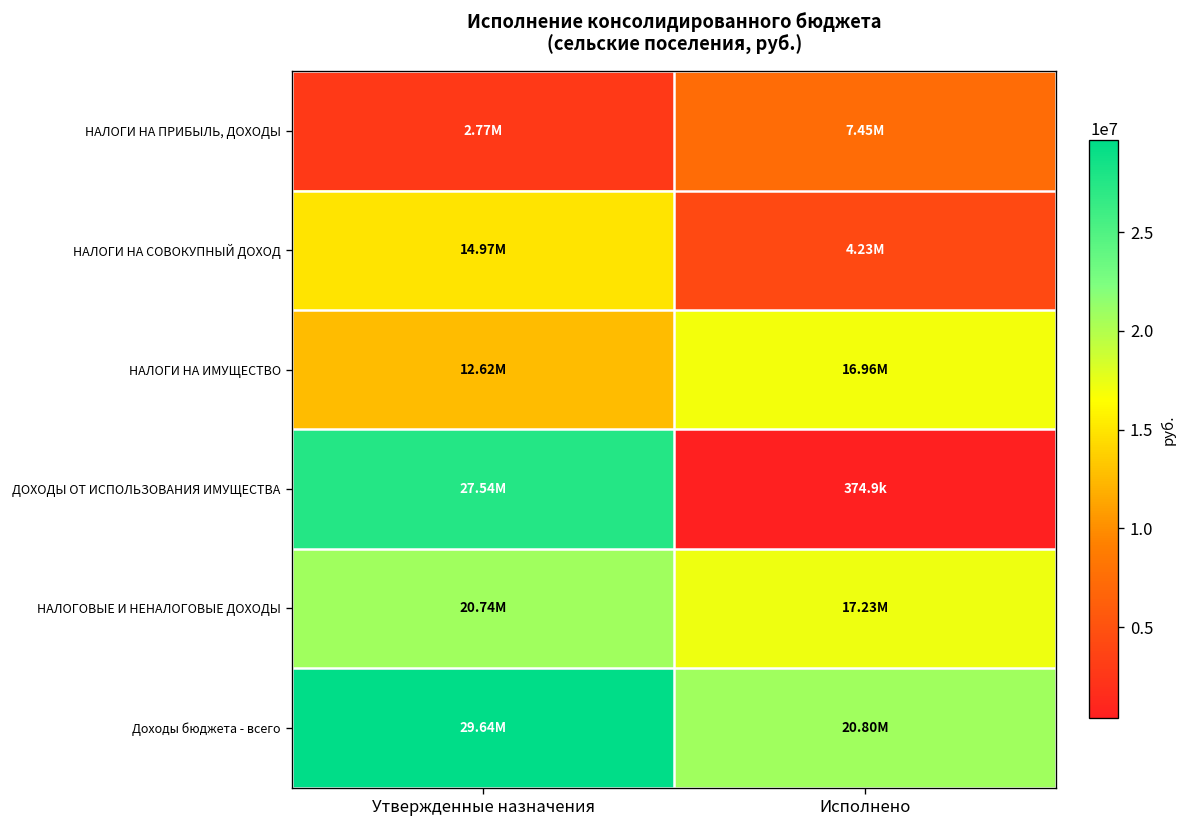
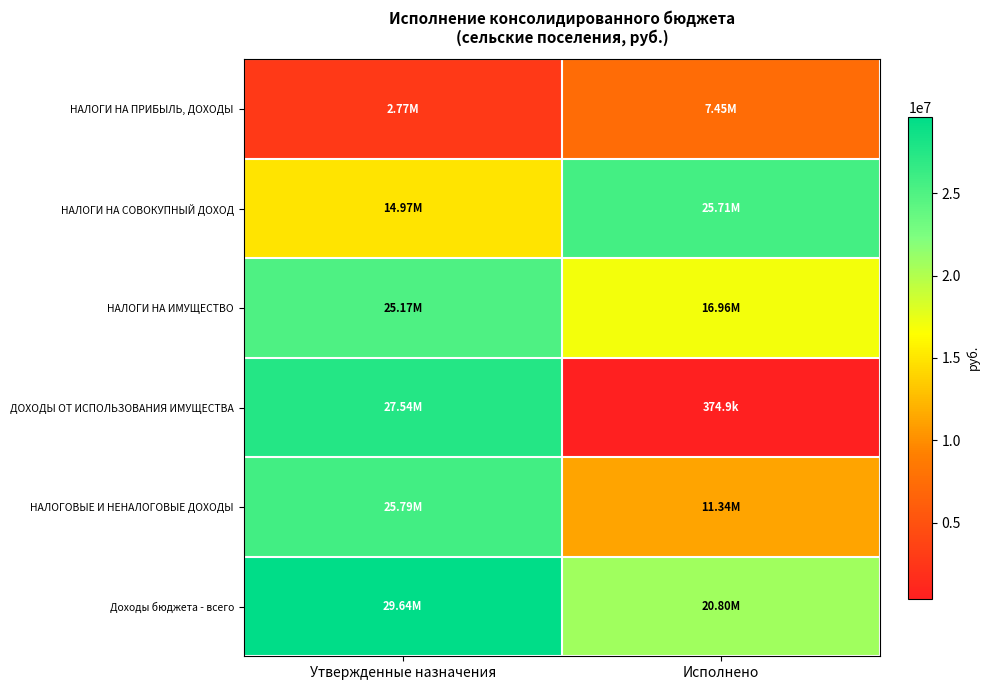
  {
    "НАЛОГИ НА ПРИБЫЛЬ, ДОХОДЫ": {
      "Утвержденные назначения": "2.77M",
      "Исполнено": "7.45M"
    },
    "НАЛОГИ НА СОВОКУПНЫЙ ДОХОД": {
      "Утвержденные назначения": "14.97M",
-     "Исполнено": "4.23M"
+     "Исполнено": "25.71M"
    },
    "НАЛОГИ НА ИМУЩЕСТВО": {
-     "Утвержденные назначения": "12.62M",
+     "Утвержденные назначения": "25.17M",
      "Исполнено": "16.96M"
    },
    "ДОХОДЫ ОТ ИСПОЛЬЗОВАНИЯ ИМУЩЕСТВА": {
      "Утвержденные назначения": "27.54M",
      "Исполнено": "374.9k"
    },
    "НАЛОГОВЫЕ И НЕНАЛОГОВЫЕ ДОХОДЫ": {
-     "Утвержденные назначения": "20.74M",
-     "Исполнено": "17.23M"
+     "Утвержденные назначения": "25.79M",
+     "Исполнено": "11.34M"
    },
    "Доходы бюджета - всего": {
      "Утвержденные назначения": "29.64M",
      "Исполнено": "20.80M"
    }
  }
